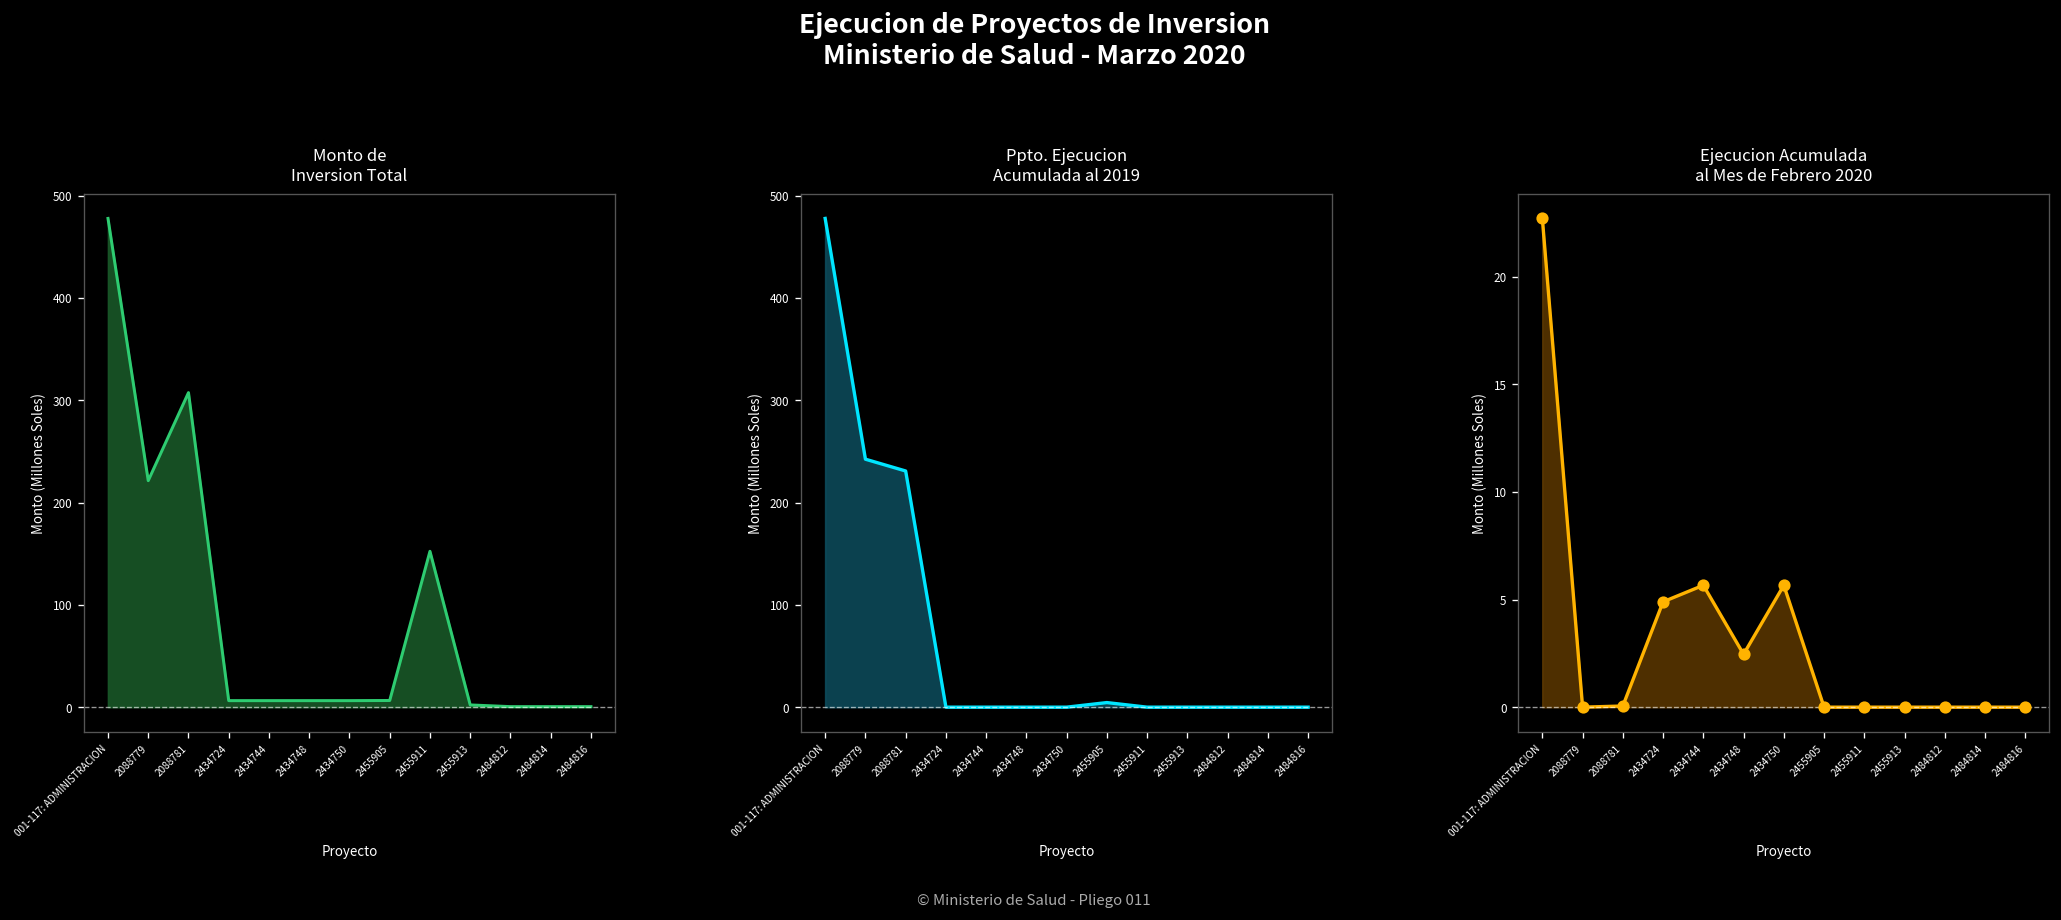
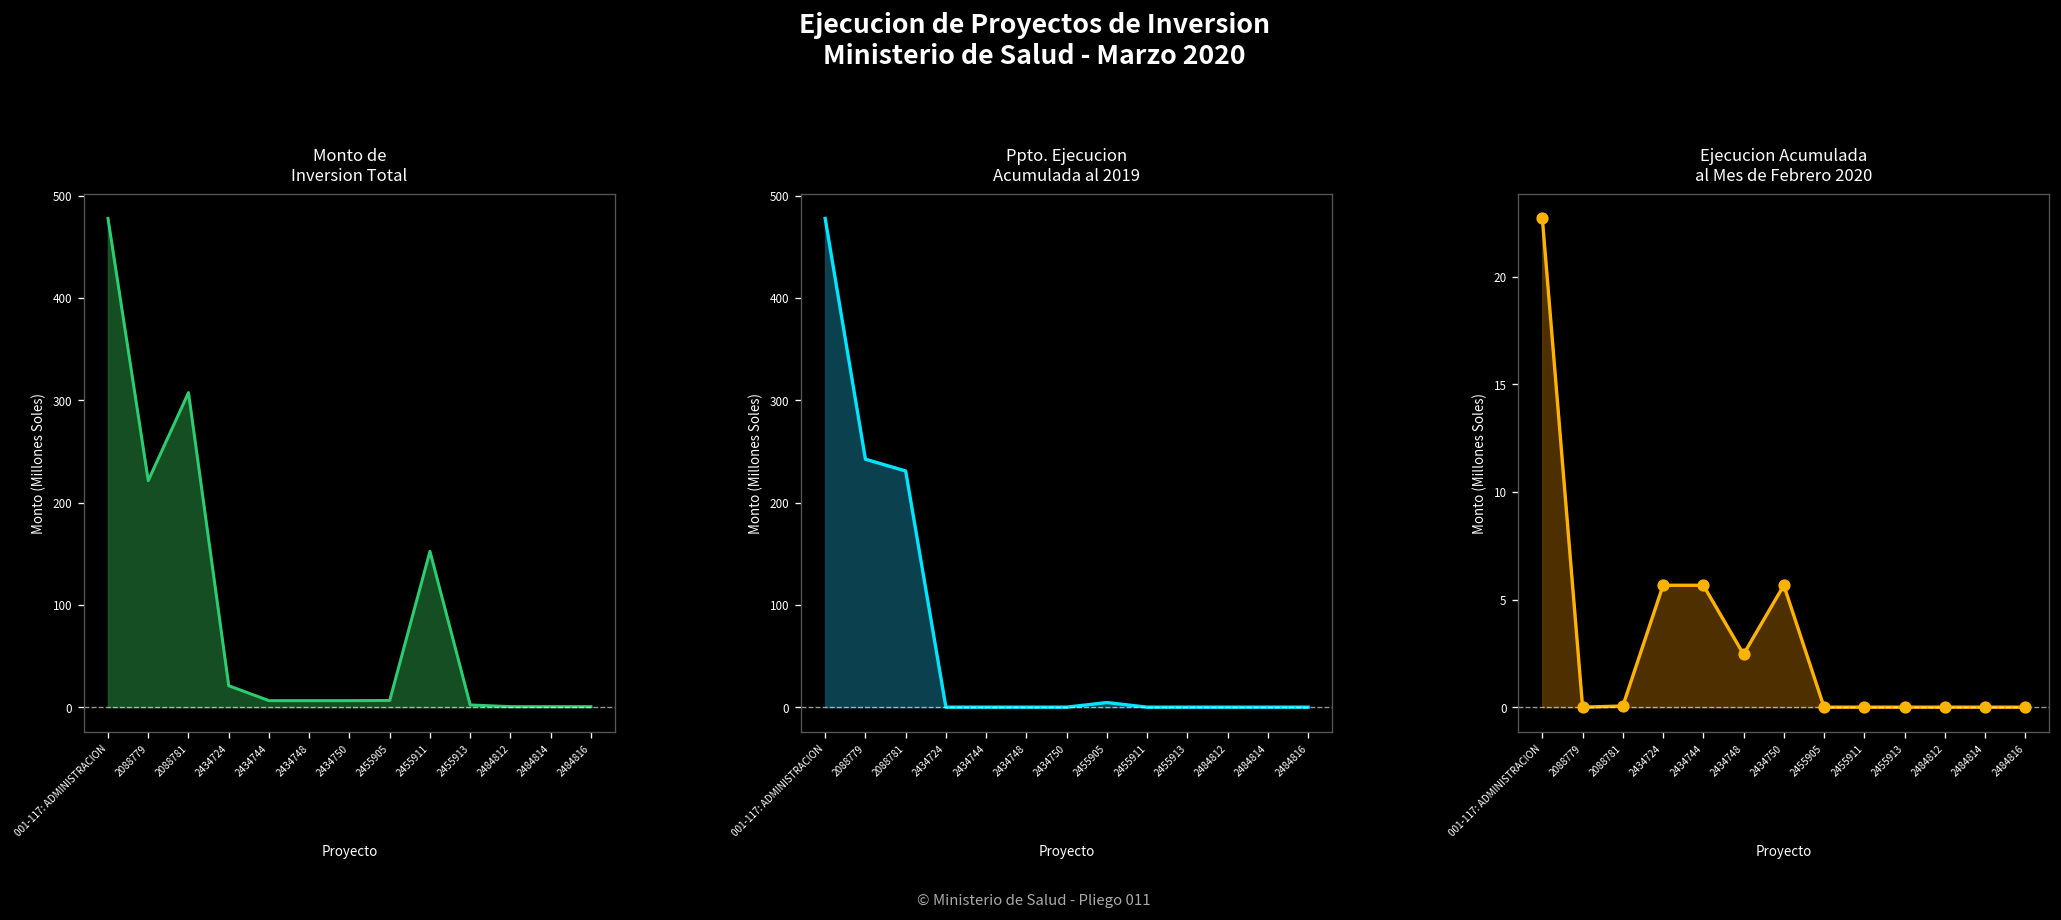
  {
    "Monto de Inversion Total": {
      "001-117: ADMINISTRACION": 480,
      "2088779": 220,
      "2088781": 310,
-     "2434724": 10,
+     "2434724": 20,
      "2434744": 10,
      "2434748": 10,
      "2434750": 10,
      "2455905": 10,
      "2455911": 150,
      "2455913": 0,
      "2484812": 0,
      "2484814": 0,
      "2484816": 0
    },
    "Ppto. Ejecucion Acumulada al 2019": {
      "001-117: ADMINISTRACION": 480,
      "2088779": 240,
      "2088781": 230,
      "2434724": 0,
      "2434744": 0,
      "2434748": 0,
      "2434750": 0,
      "2455905": 0,
      "2455911": 0,
      "2455913": 0,
      "2484812": 0,
      "2484814": 0,
      "2484816": 0
    },
    "Ejecucion Acumulada al Mes de Febrero 2020": {
      "001-117: ADMINISTRACION": 22.7,
      "2088779": 0.0,
      "2088781": 0.1,
-     "2434724": 4.9,
+     "2434724": 5.7,
      "2434744": 5.7,
      "2434748": 2.5,
      "2434750": 5.7,
      "2455905": 0.0,
      "2455911": 0.0,
      "2455913": 0.0,
      "2484812": 0.0,
      "2484814": 0.0,
      "2484816": 0.0
    }
  }
